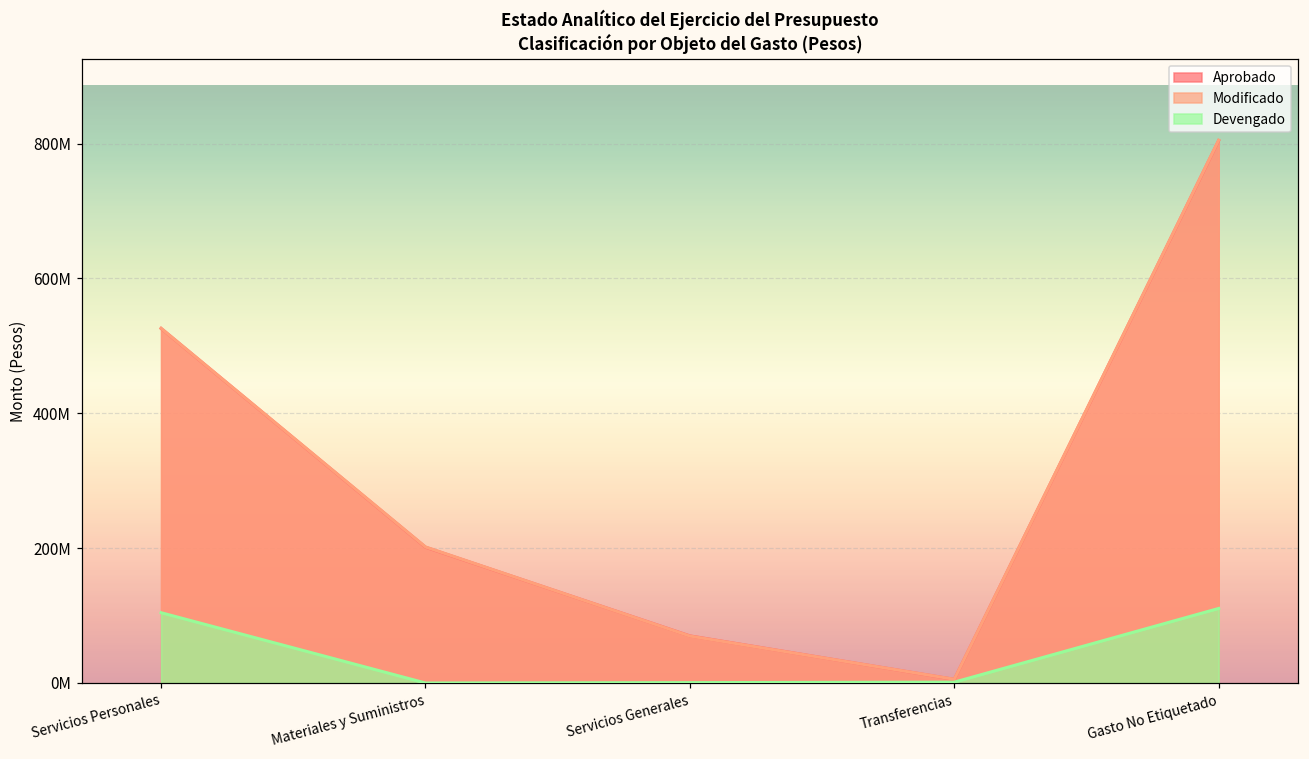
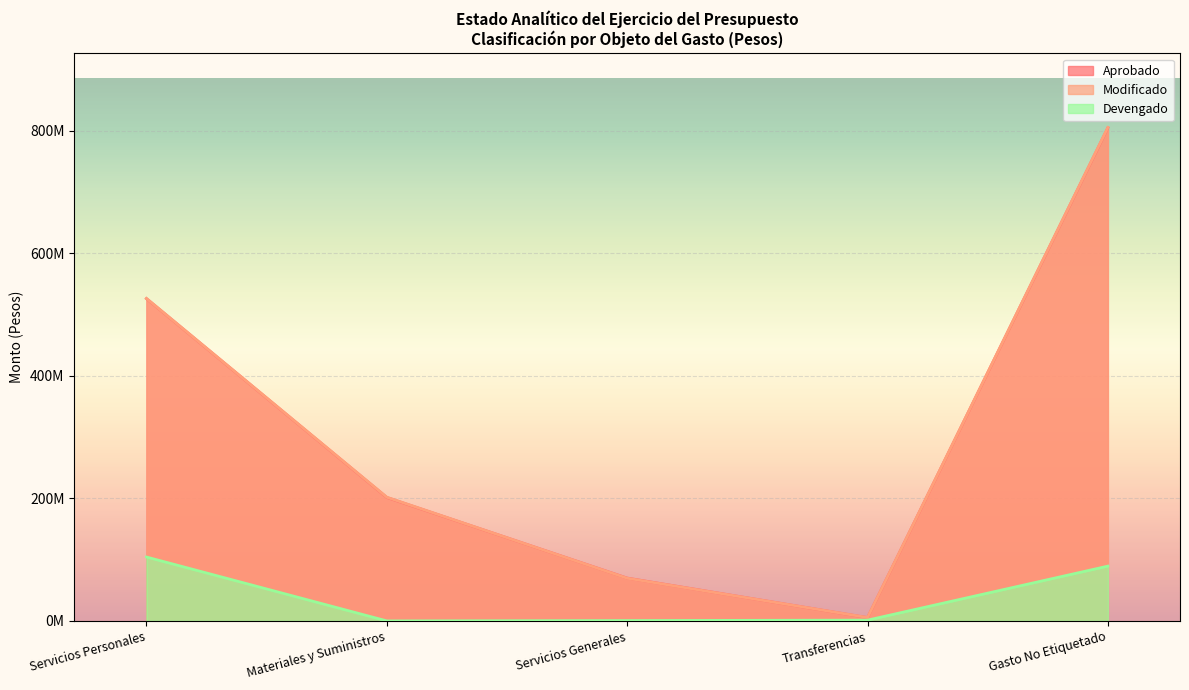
  {
    "Devengado": {
      "Servicios Personales": 100000000,
      "Materiales y Suministros": 0,
      "Servicios Generales": 0,
-     "Gasto No Etiquetado": 110000000
+     "Gasto No Etiquetado": 90000000
    }
  }
